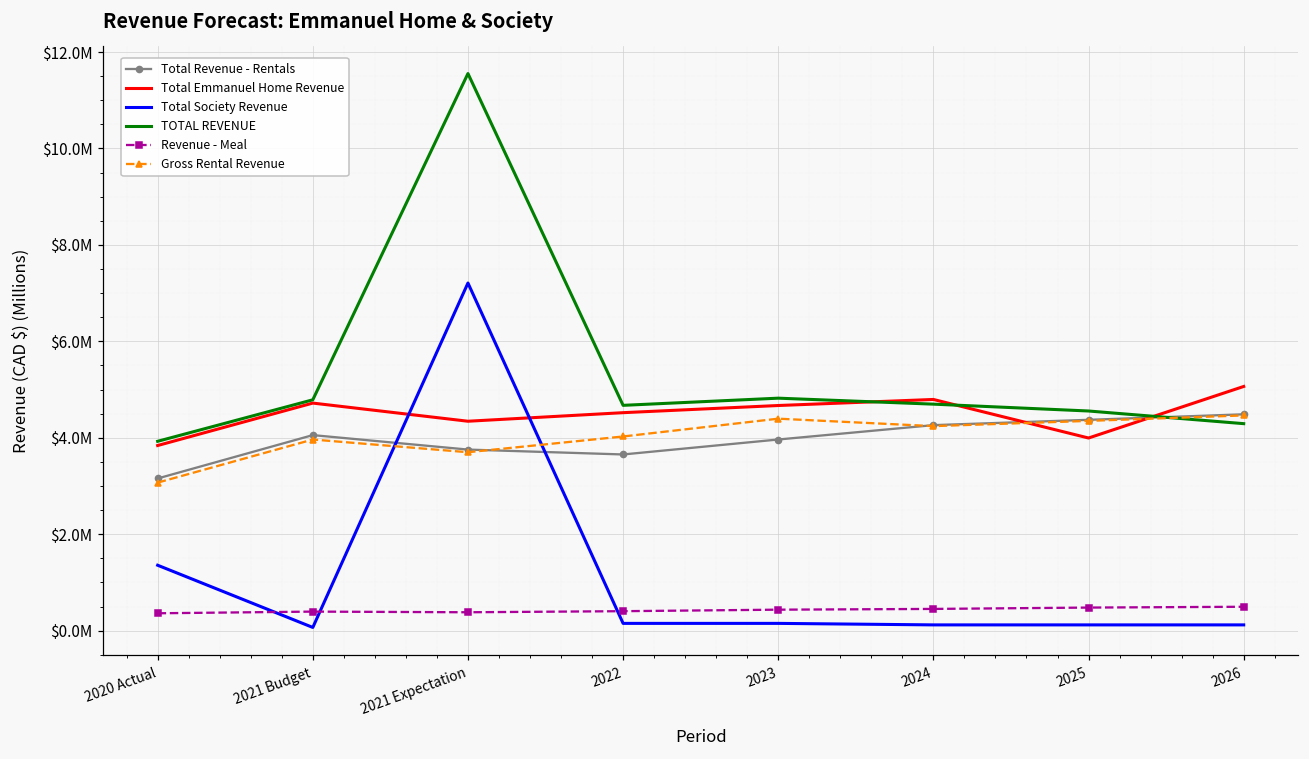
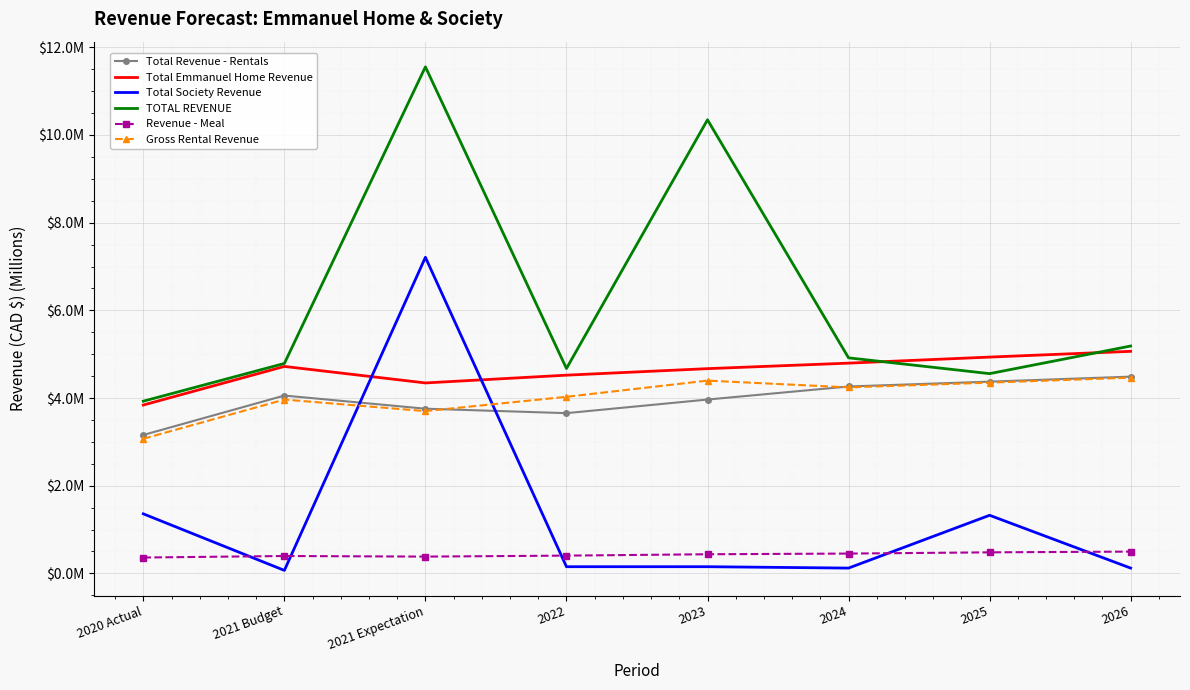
  {
    "Total Revenue - Rentals": {
      "2020 Actual": "$3200000",
      "2021 Budget": "$4100000",
      "2022": "$3700000",
      "2023": "$4000000"
    },
    "Total Emmanuel Home Revenue": {
      "2020 Actual": "$3800000",
      "2021 Budget": "$4700000",
      "2021 Expectation": "$4300000",
      "2022": "$4500000",
      "2023": "$4700000",
      "2024": "$4800000",
-     "2025": "$4000000",
+     "2025": "$4900000",
      "2026": "$5100000"
    },
    "Total Society Revenue": {
      "2020 Actual": "$1400000",
      "2021 Budget": "$100000",
      "2021 Expectation": "$7200000",
      "2022": "$200000",
      "2023": "$200000",
      "2024": "$100000",
-     "2025": "$100000",
+     "2025": "$1300000",
      "2026": "$100000"
    },
    "TOTAL REVENUE": {
      "2020 Actual": "$3900000",
      "2021 Budget": "$4800000",
      "2021 Expectation": "$11600000",
      "2022": "$4700000",
-     "2023": "$4800000",
-     "2024": "$4700000",
+     "2023": "$10300000",
+     "2024": "$4900000",
      "2025": "$4600000",
-     "2026": "$4300000"
+     "2026": "$5200000"
    },
    "Revenue - Meal": {
      "2020 Actual": "$400000",
      "2021 Budget": "$400000",
      "2021 Expectation": "$400000",
      "2022": "$400000",
      "2023": "$400000",
      "2024": "$500000",
      "2025": "$500000",
      "2026": "$500000"
    },
    "Gross Rental Revenue": {
      "2020 Actual": "$3100000",
      "2021 Budget": "$4000000",
      "2022": "$4000000",
      "2023": "$4400000"
    }
  }
